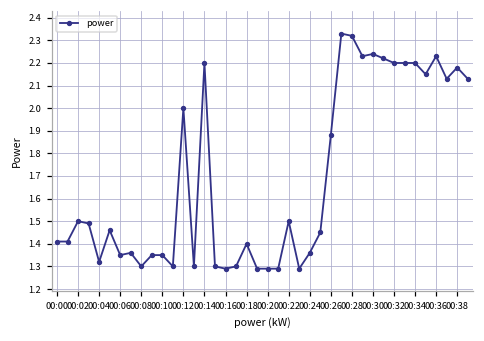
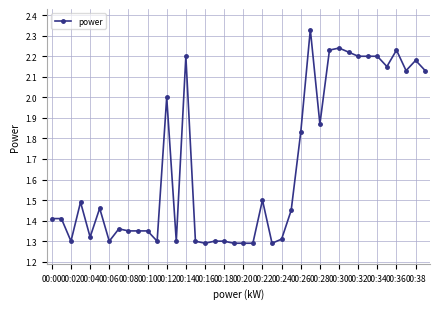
  {
    "00:00": 1.41,
-   "00:02": 1.5,
+   "00:02": 1.3,
    "00:04": 1.32,
-   "00:06": 1.35,
-   "00:08": 1.30,
+   "00:06": 1.30,
+   "00:08": 1.35,
    "00:10": 1.35,
    "00:12": 2.00,
    "00:14": 2.20,
    "00:16": 1.29,
-   "00:18": 1.4,
+   "00:18": 1.3,
    "00:20": 1.29,
    "00:22": 1.50,
-   "00:24": 1.36,
-   "00:26": 1.88,
-   "00:28": 2.32,
+   "00:24": 1.31,
+   "00:26": 1.83,
+   "00:28": 1.87,
    "00:30": 2.24,
    "00:32": 2.20,
    "00:34": 2.20,
    "00:36": 2.23,
    "00:38": 2.18
  }
